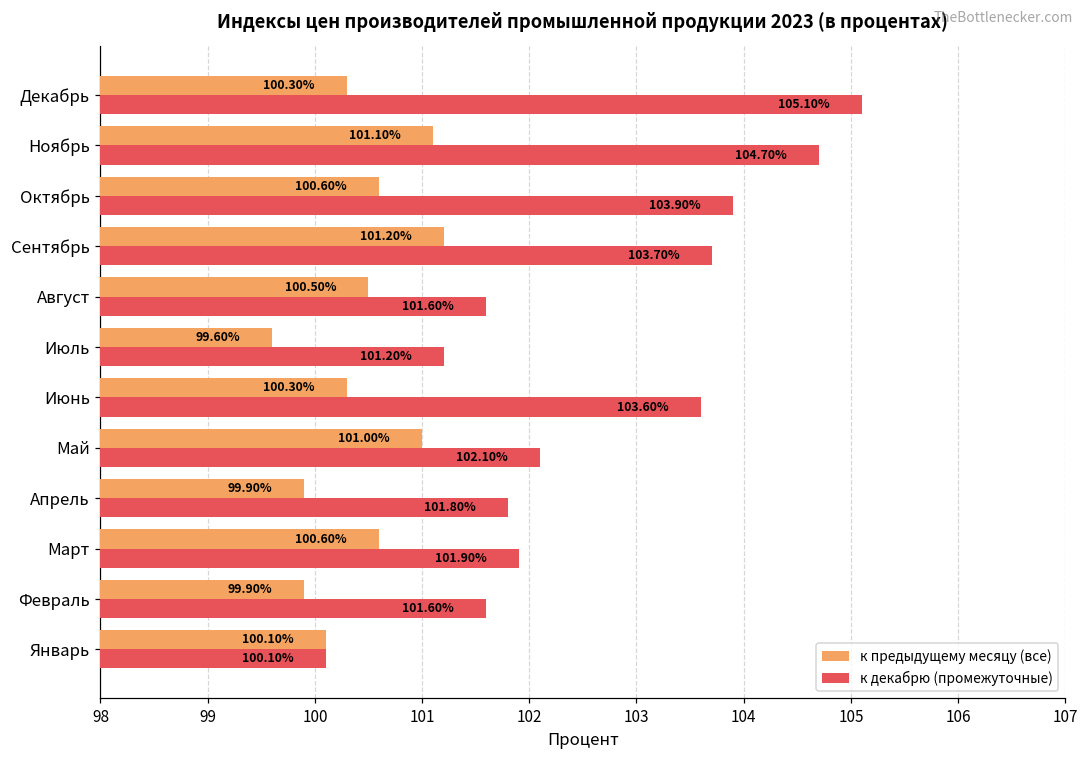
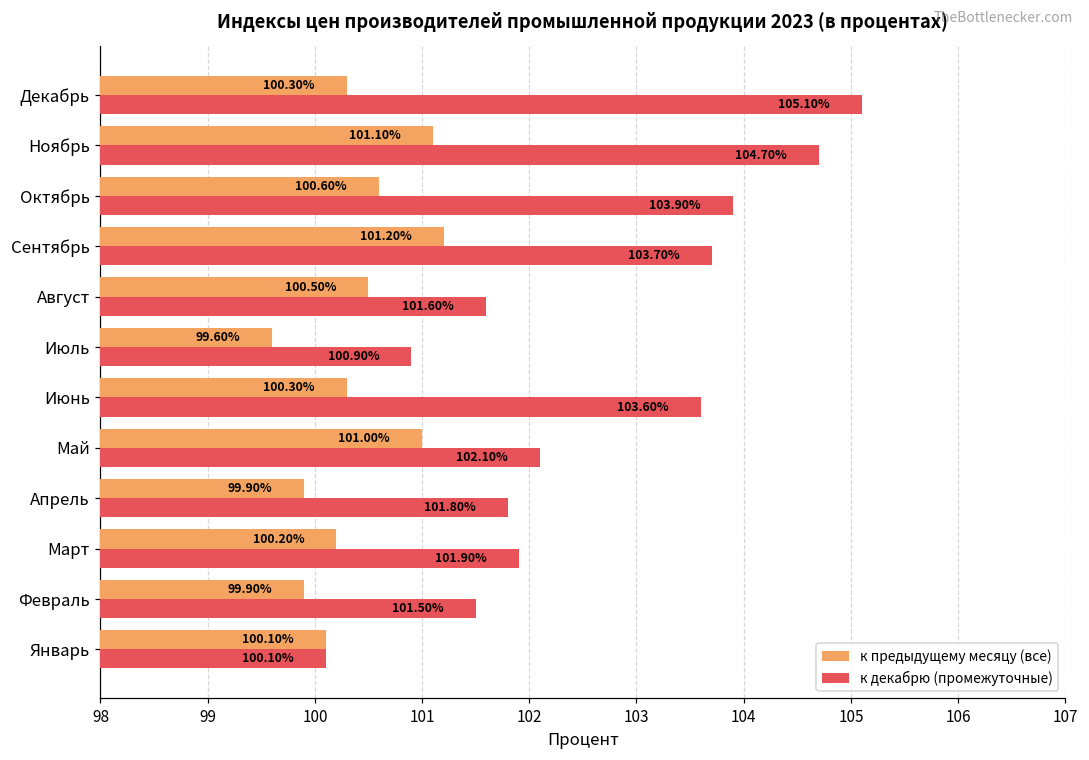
  {
    "к предыдущему месяцу (все)": {
      "Декабрь": "100.30%",
      "Ноябрь": "101.10%",
      "Октябрь": "100.60%",
      "Сентябрь": "101.20%",
      "Август": "100.50%",
      "Июль": "99.60%",
      "Июнь": "100.30%",
      "Май": "101.00%",
      "Апрель": "99.90%",
-     "Март": "100.60%",
+     "Март": "100.20%",
      "Февраль": "99.90%",
      "Январь": "100.10%"
    },
    "к декабрю (промежуточные)": {
      "Декабрь": "105.10%",
      "Ноябрь": "104.70%",
      "Октябрь": "103.90%",
      "Сентябрь": "103.70%",
      "Август": "101.60%",
-     "Июль": "101.20%",
+     "Июль": "100.90%",
      "Июнь": "103.60%",
      "Май": "102.10%",
      "Апрель": "101.80%",
      "Март": "101.90%",
-     "Февраль": "101.60%",
+     "Февраль": "101.50%",
      "Январь": "100.10%"
    }
  }
